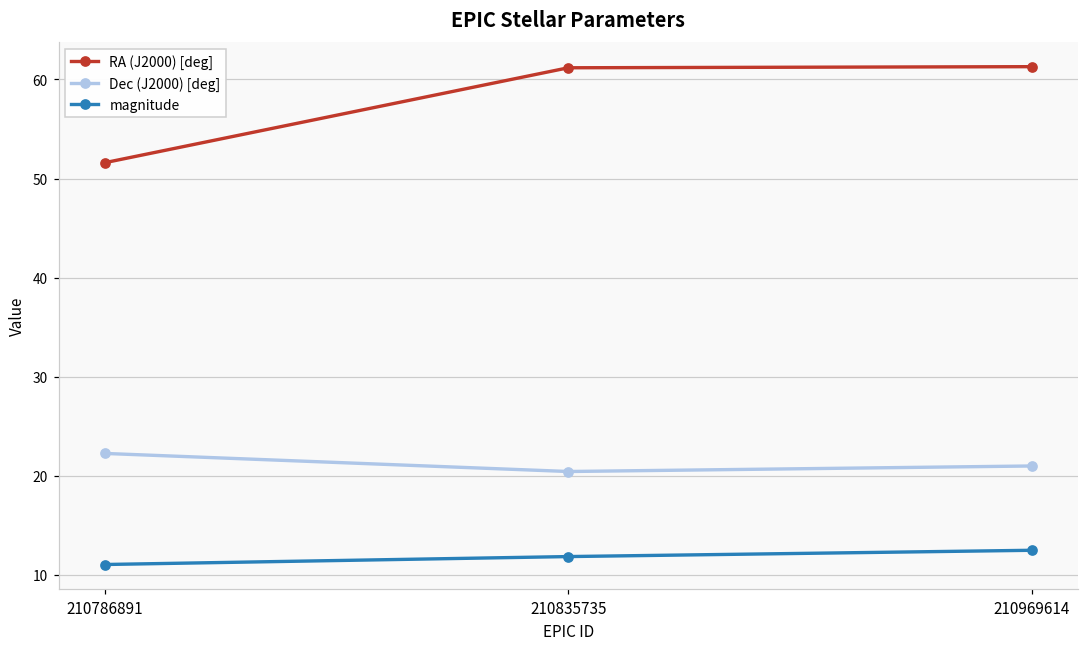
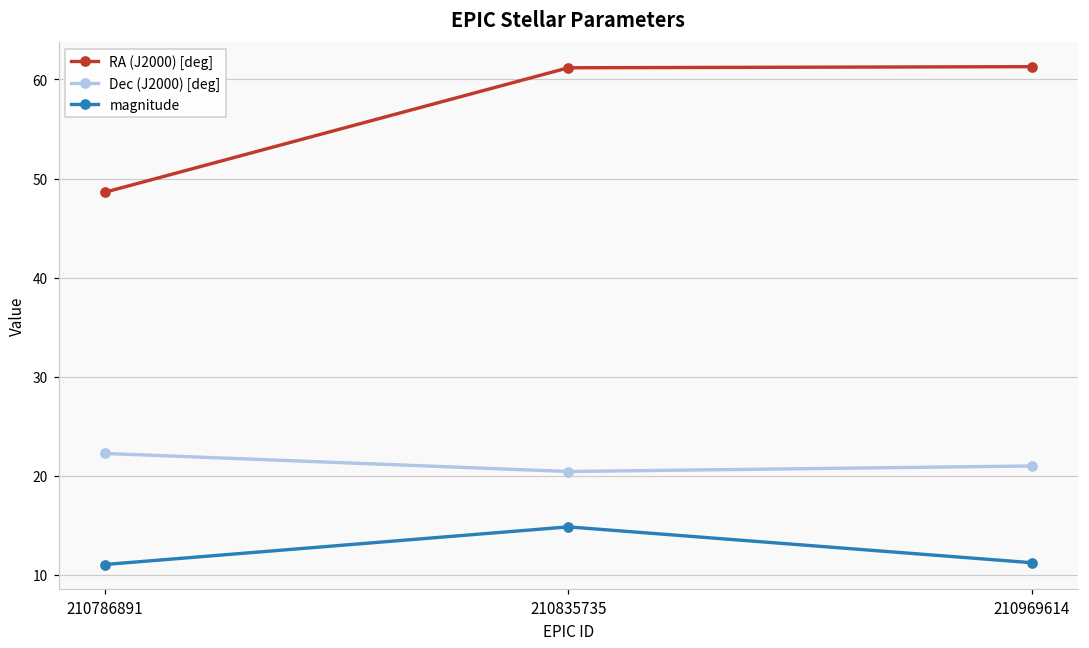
  {
    "RA (J2000) [deg]": {
-     "210786891": 52,
+     "210786891": 49,
      "210835735": 61,
      "210969614": 61
    },
    "Dec (J2000) [deg]": {
      "210786891": 22,
      "210835735": 20,
      "210969614": 21
    },
    "magnitude": {
      "210786891": 11,
-     "210835735": 12,
-     "210969614": 12
+     "210835735": 15,
+     "210969614": 11
    }
  }
